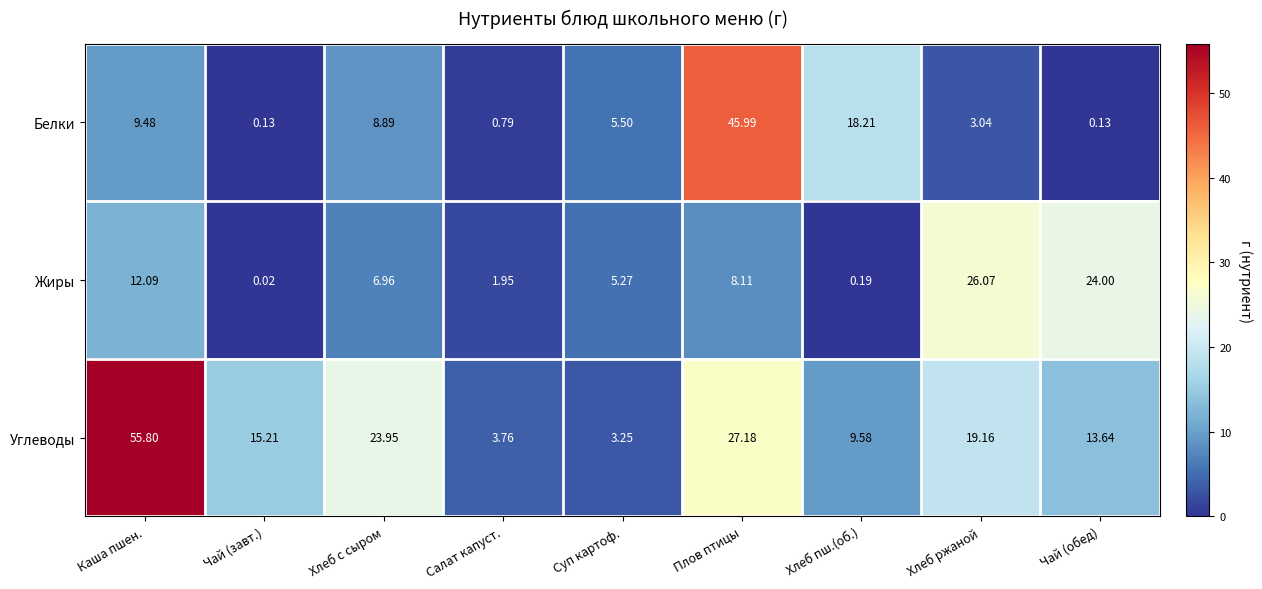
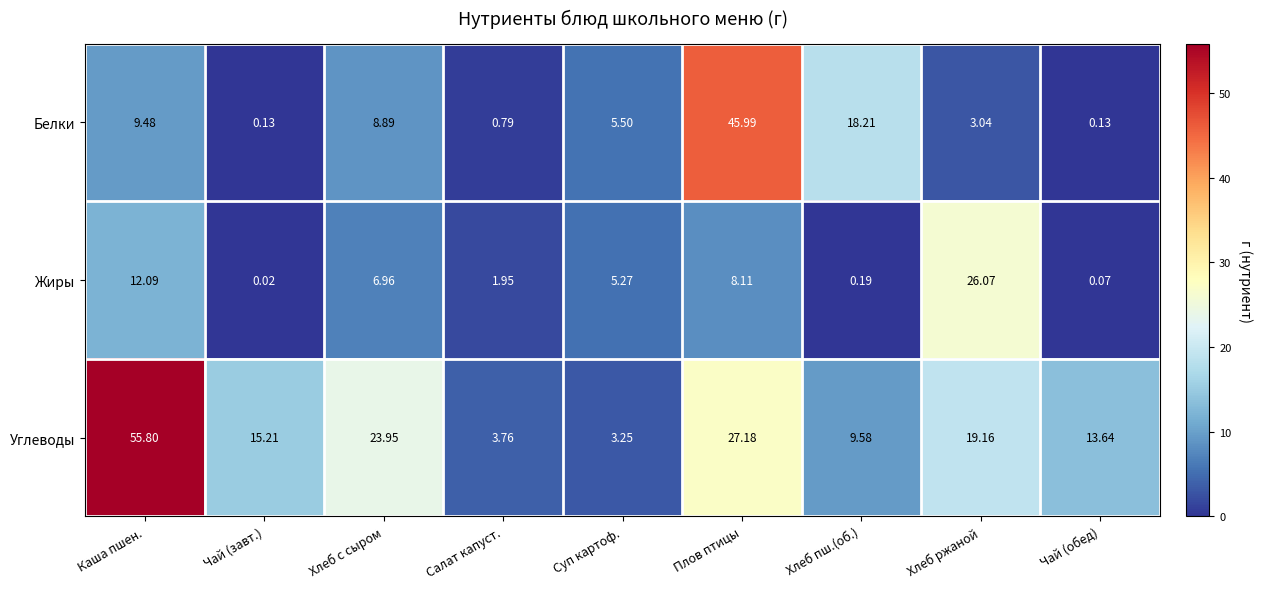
  {
    "Белки": {
      "Каша пшен.": 9.48,
      "Чай (завт.)": 0.13,
      "Хлеб с сыром": 8.89,
      "Салат капуст.": 0.79,
      "Суп картоф.": 5.50,
      "Плов птицы": 45.99,
      "Хлеб пш.(об.)": 18.21,
      "Хлеб ржаной": 3.04,
      "Чай (обед)": 0.13
    },
    "Жиры": {
      "Каша пшен.": 12.09,
      "Чай (завт.)": 0.02,
      "Хлеб с сыром": 6.96,
      "Салат капуст.": 1.95,
      "Суп картоф.": 5.27,
      "Плов птицы": 8.11,
      "Хлеб пш.(об.)": 0.19,
      "Хлеб ржаной": 26.07,
-     "Чай (обед)": 24.00
+     "Чай (обед)": 0.07
    },
    "Углеводы": {
      "Каша пшен.": 55.80,
      "Чай (завт.)": 15.21,
      "Хлеб с сыром": 23.95,
      "Салат капуст.": 3.76,
      "Суп картоф.": 3.25,
      "Плов птицы": 27.18,
      "Хлеб пш.(об.)": 9.58,
      "Хлеб ржаной": 19.16,
      "Чай (обед)": 13.64
    }
  }
